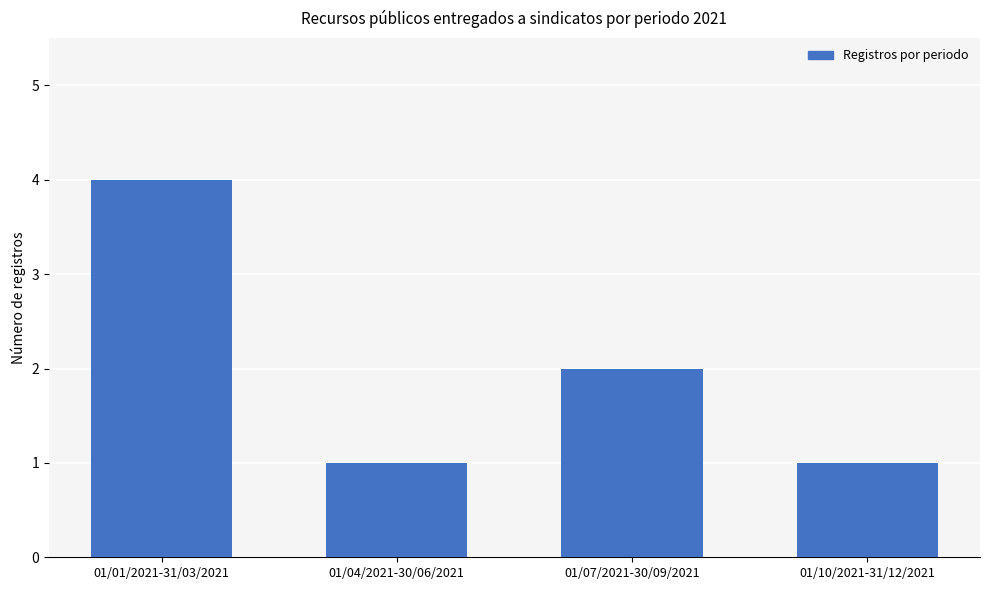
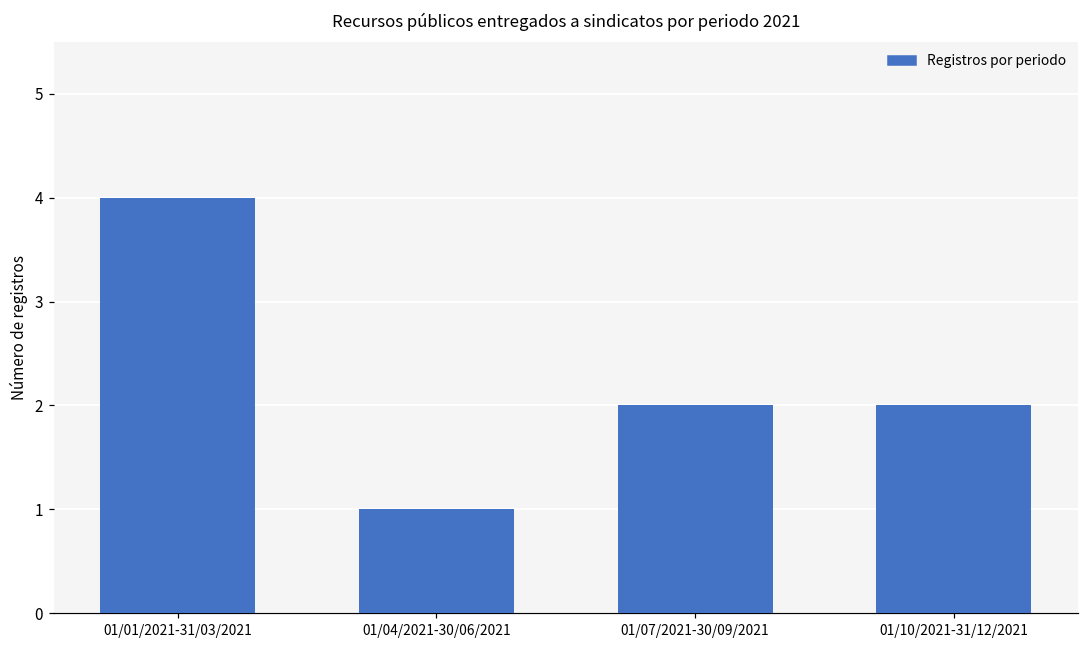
  {
    "01/01/2021-31/03/2021": 4,
    "01/04/2021-30/06/2021": 1,
    "01/07/2021-30/09/2021": 2,
-   "01/10/2021-31/12/2021": 1
+   "01/10/2021-31/12/2021": 2
  }
